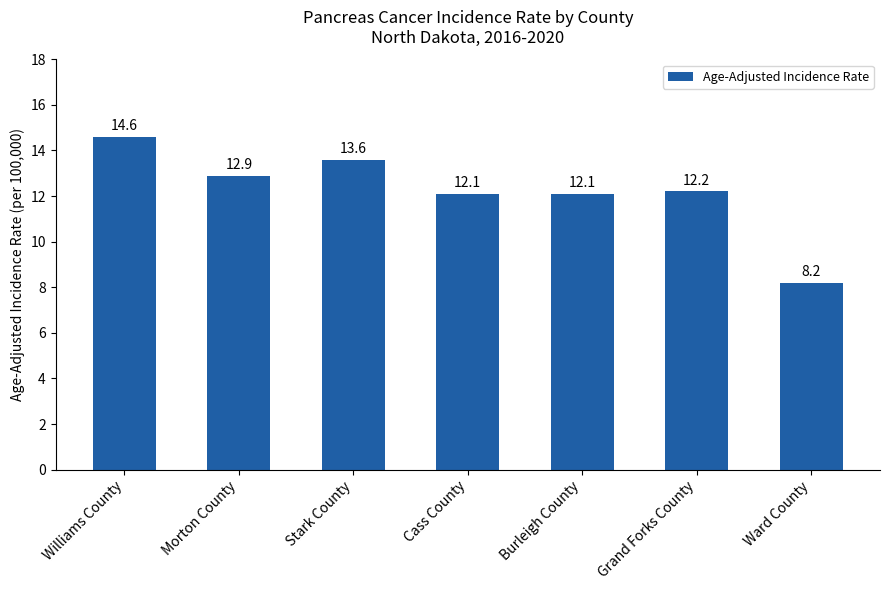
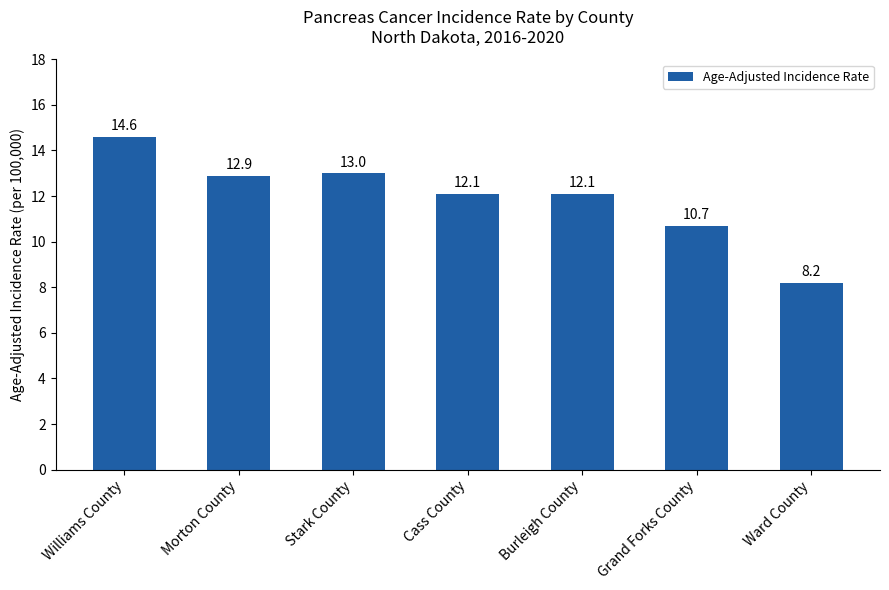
  {
    "Williams County": 14.6,
    "Morton County": 12.9,
-   "Stark County": 13.6,
+   "Stark County": 13.0,
    "Cass County": 12.1,
    "Burleigh County": 12.1,
-   "Grand Forks County": 12.2,
+   "Grand Forks County": 10.7,
    "Ward County": 8.2
  }
